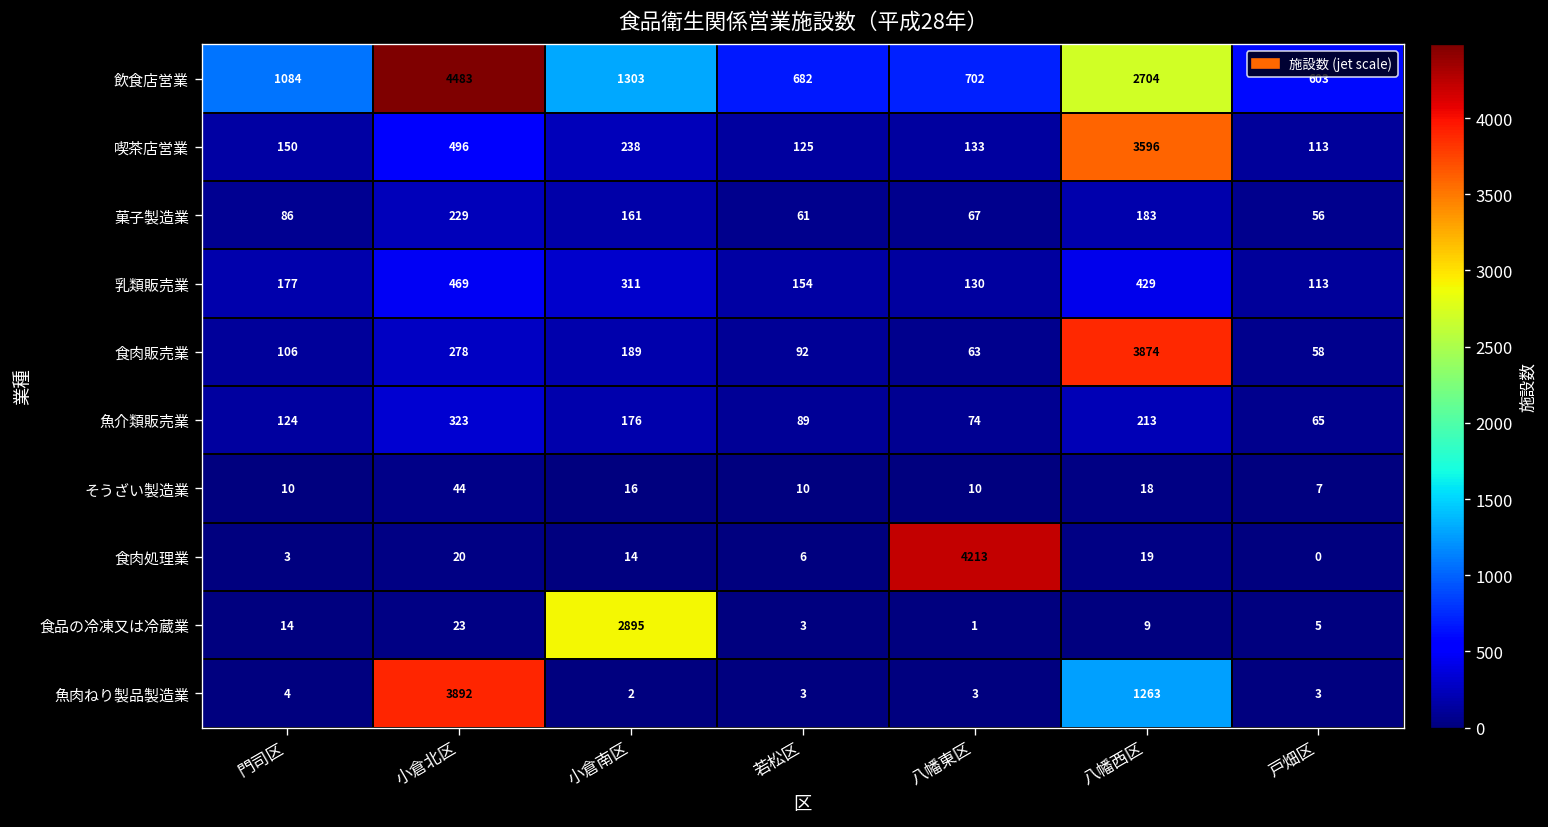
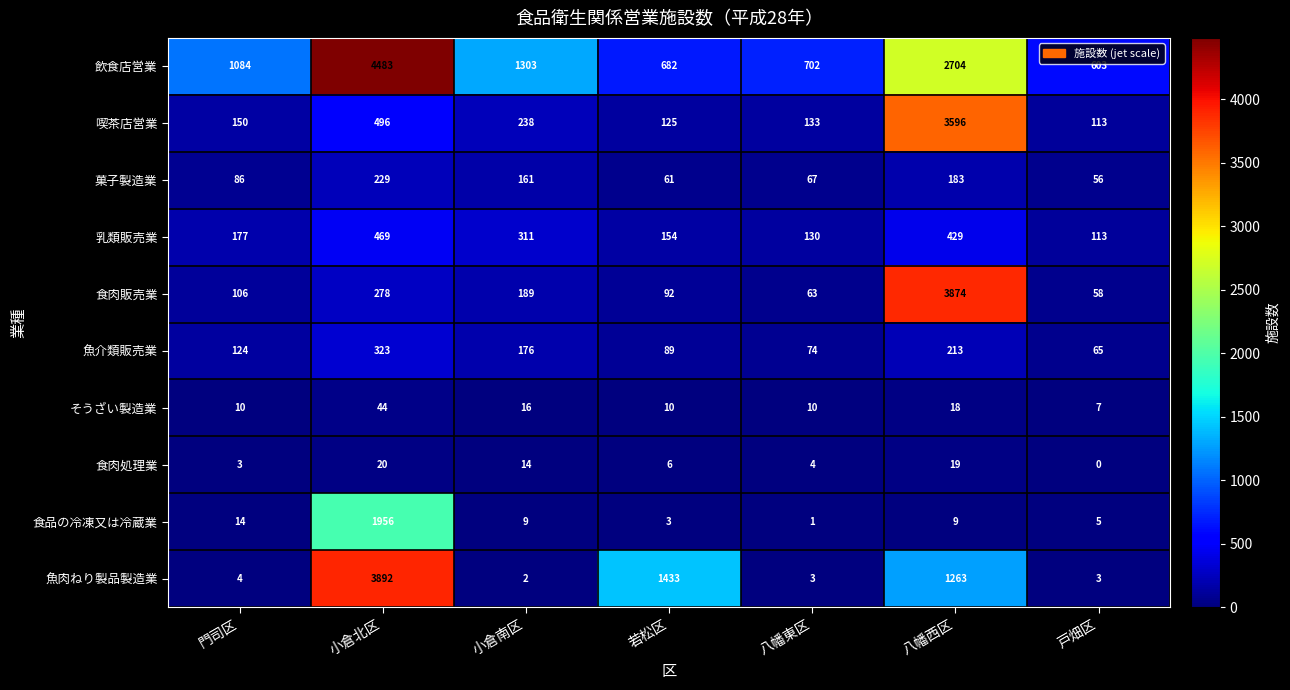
  {
    "飲食店営業": {
      "門司区": 1084,
      "小倉北区": 4483,
      "小倉南区": 1303,
      "若松区": 682,
      "八幡東区": 702,
      "八幡西区": 2704
    },
    "喫茶店営業": {
      "門司区": 150,
      "小倉北区": 496,
      "小倉南区": 238,
      "若松区": 125,
      "八幡東区": 133,
      "八幡西区": 3596,
      "戸畑区": 113
    },
    "菓子製造業": {
      "門司区": 86,
      "小倉北区": 229,
      "小倉南区": 161,
      "若松区": 61,
      "八幡東区": 67,
      "八幡西区": 183,
      "戸畑区": 56
    },
    "乳類販売業": {
      "門司区": 177,
      "小倉北区": 469,
      "小倉南区": 311,
      "若松区": 154,
      "八幡東区": 130,
      "八幡西区": 429,
      "戸畑区": 113
    },
    "食肉販売業": {
      "門司区": 106,
      "小倉北区": 278,
      "小倉南区": 189,
      "若松区": 92,
      "八幡東区": 63,
      "八幡西区": 3874,
      "戸畑区": 58
    },
    "魚介類販売業": {
      "門司区": 124,
      "小倉北区": 323,
      "小倉南区": 176,
      "若松区": 89,
      "八幡東区": 74,
      "八幡西区": 213,
      "戸畑区": 65
    },
    "そうざい製造業": {
      "門司区": 10,
      "小倉北区": 44,
      "小倉南区": 16,
      "若松区": 10,
      "八幡東区": 10,
      "八幡西区": 18,
      "戸畑区": 7
    },
    "食肉処理業": {
      "門司区": 3,
      "小倉北区": 20,
      "小倉南区": 14,
      "若松区": 6,
-     "八幡東区": 4213,
+     "八幡東区": 4,
      "八幡西区": 19,
      "戸畑区": 0
    },
    "食品の冷凍又は冷蔵業": {
      "門司区": 14,
-     "小倉北区": 23,
-     "小倉南区": 2895,
+     "小倉北区": 1956,
+     "小倉南区": 9,
      "若松区": 3,
      "八幡東区": 1,
      "八幡西区": 9,
      "戸畑区": 5
    },
    "魚肉ねり製品製造業": {
      "門司区": 4,
      "小倉北区": 3892,
      "小倉南区": 2,
-     "若松区": 3,
+     "若松区": 1433,
      "八幡東区": 3,
      "八幡西区": 1263,
      "戸畑区": 3
    }
  }
